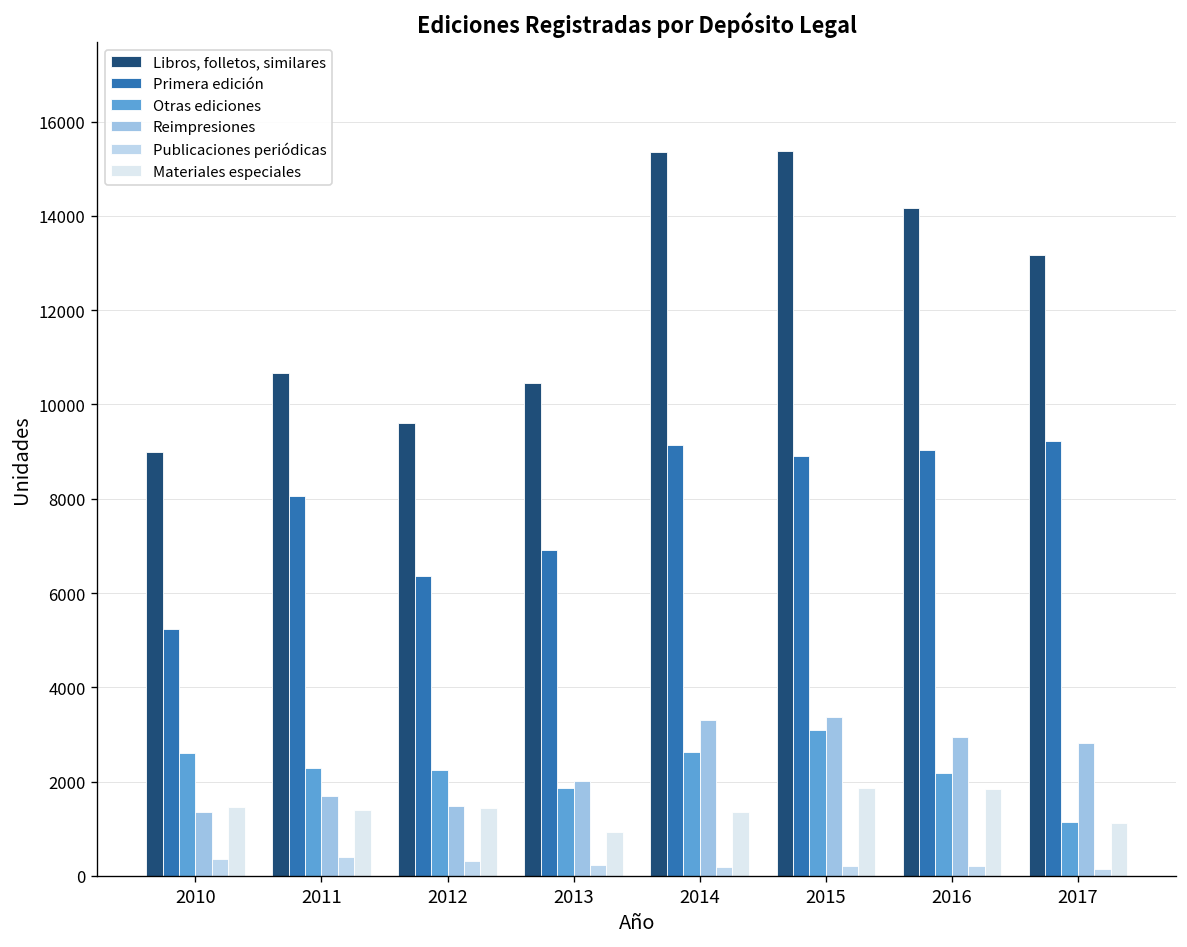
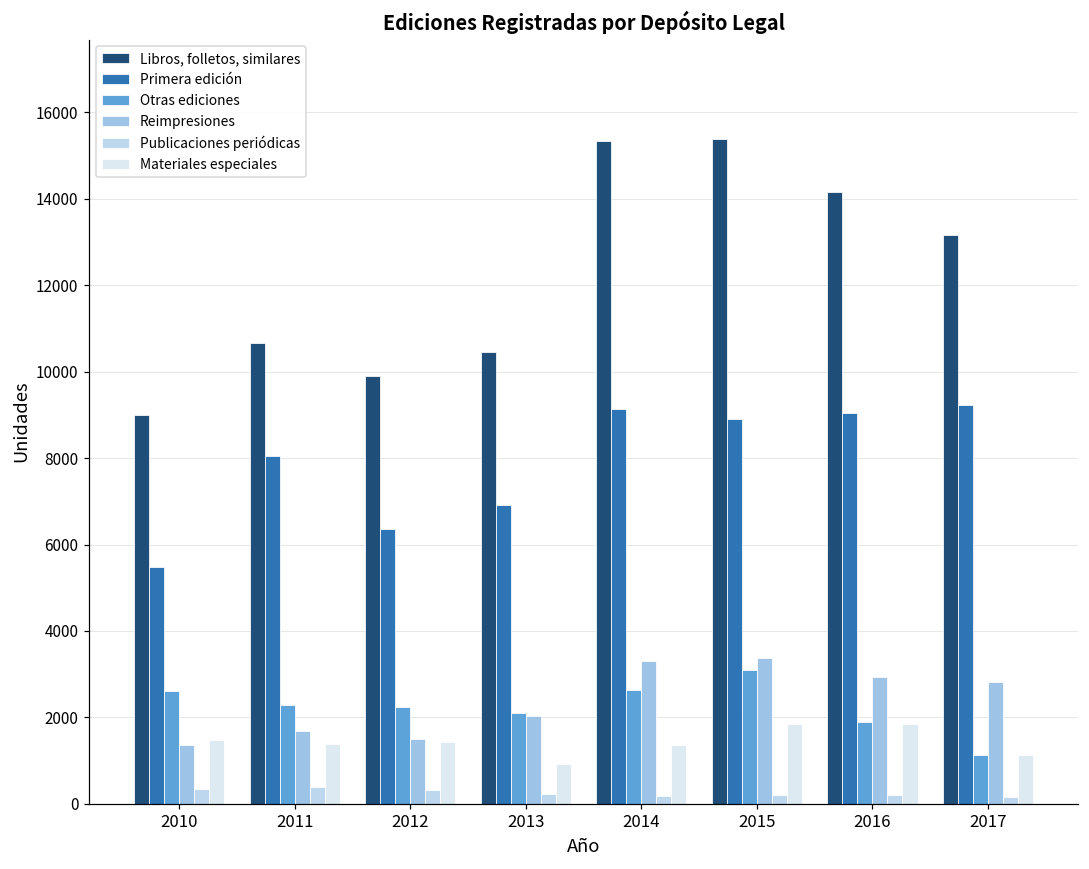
  {
    "Libros, folletos, similares": {
      "2010": 9000,
      "2011": 10700,
-     "2012": 9600,
+     "2012": 9900,
      "2013": 10400,
      "2014": 15300,
      "2015": 15400,
      "2016": 14200,
      "2017": 13200
    },
    "Primera edición": {
-     "2010": 5200,
+     "2010": 5500,
      "2011": 8100,
      "2012": 6400,
      "2013": 6900,
      "2014": 9100,
      "2015": 8900,
      "2016": 9000,
      "2017": 9200
    },
    "Otras ediciones": {
      "2010": 2600,
      "2011": 2300,
      "2012": 2200,
-     "2013": 1900,
+     "2013": 2100,
      "2014": 2600,
      "2015": 3100,
-     "2016": 2200,
+     "2016": 1900,
      "2017": 1100
    }
  }
